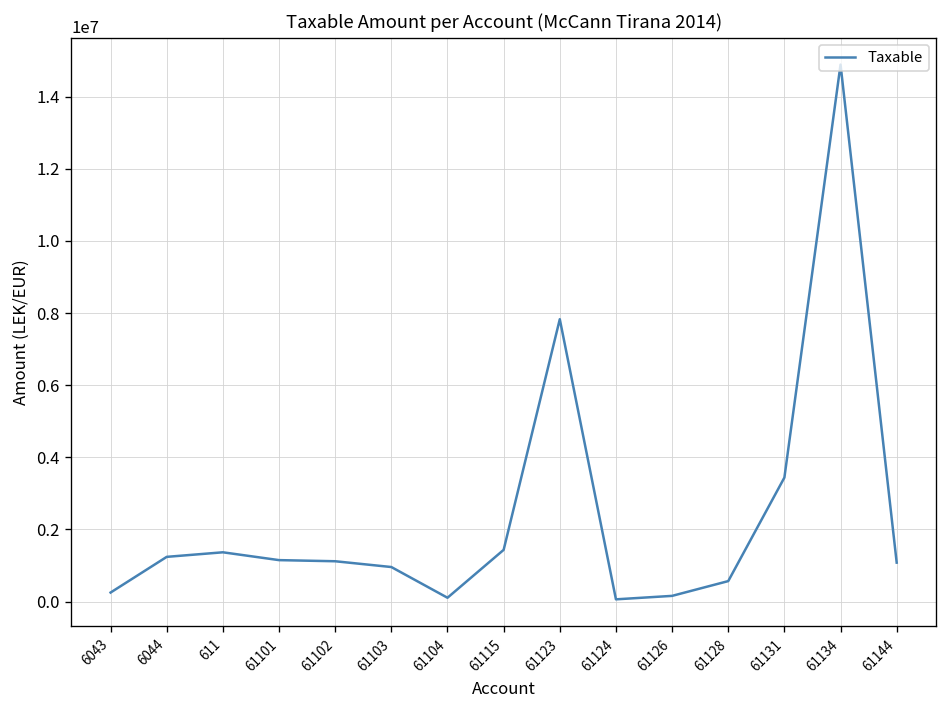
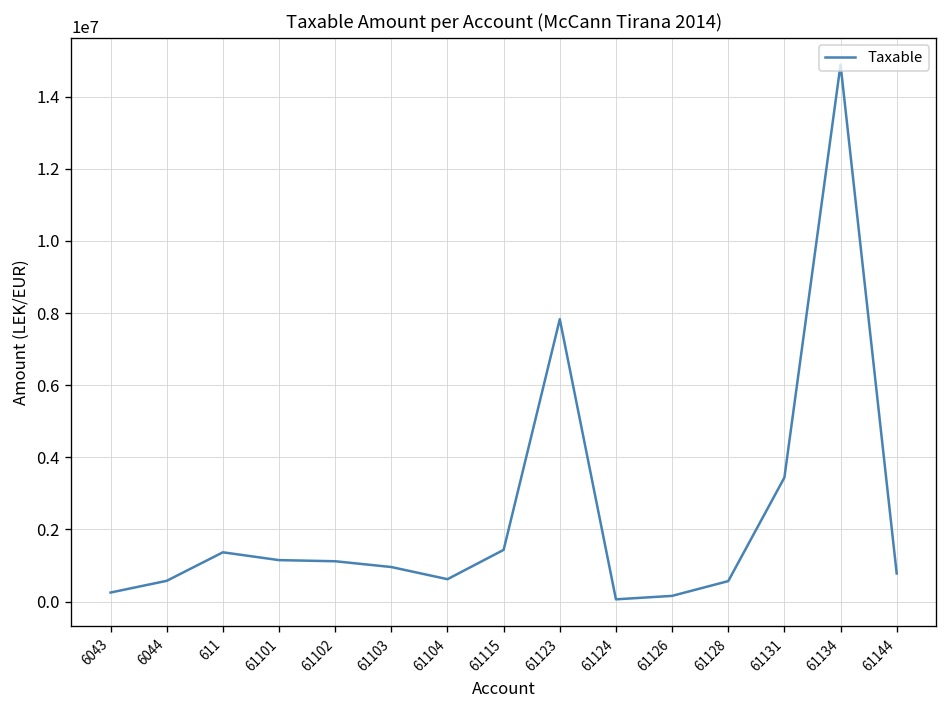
  {
    "6043": 300000,
-   "6044": 1200000,
+   "6044": 600000,
    "611": 1400000,
    "61101": 1100000,
    "61102": 1100000,
    "61103": 1000000,
-   "61104": 100000,
+   "61104": 600000,
    "61115": 1400000,
    "61123": 7800000,
    "61124": 100000,
    "61126": 200000,
    "61128": 600000,
    "61131": 3400000,
-   "61144": 1100000
+   "61144": 800000
  }
